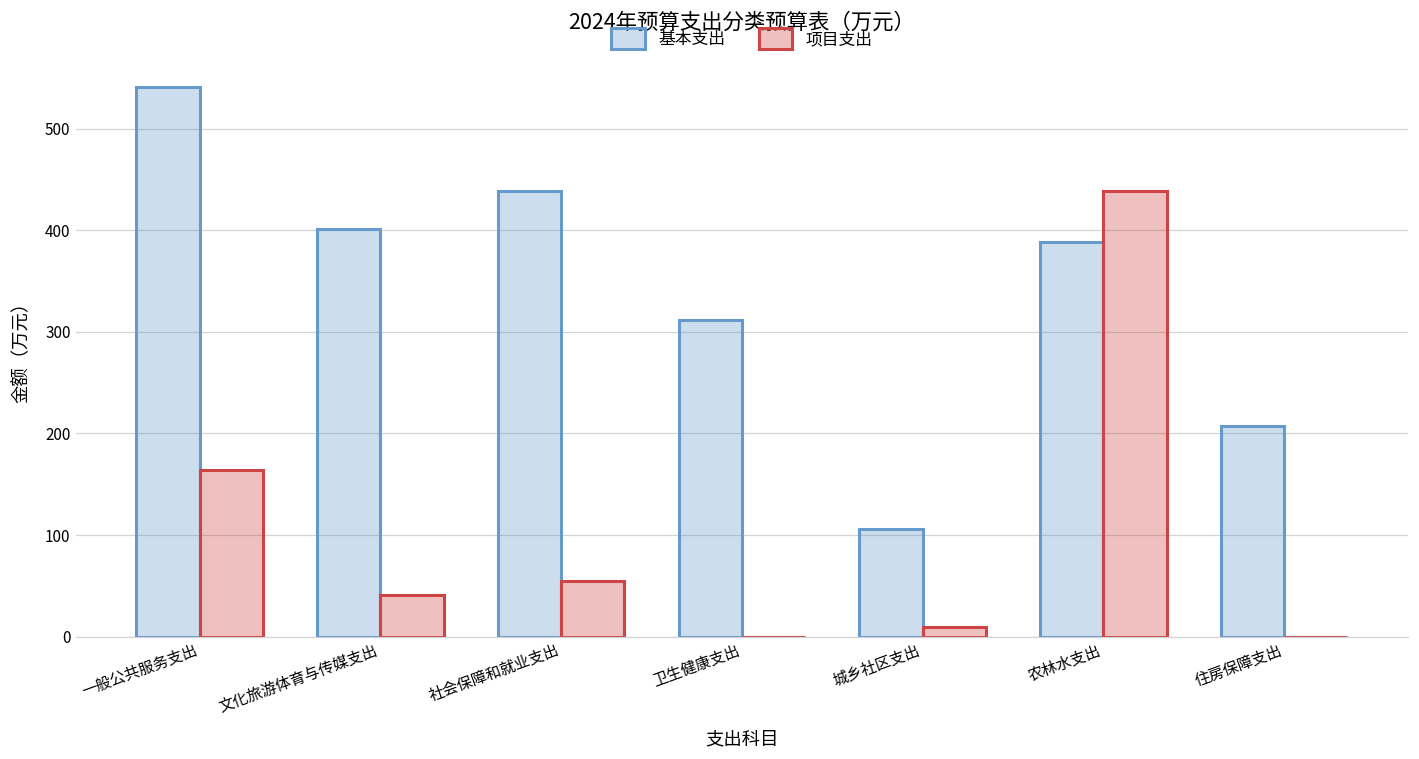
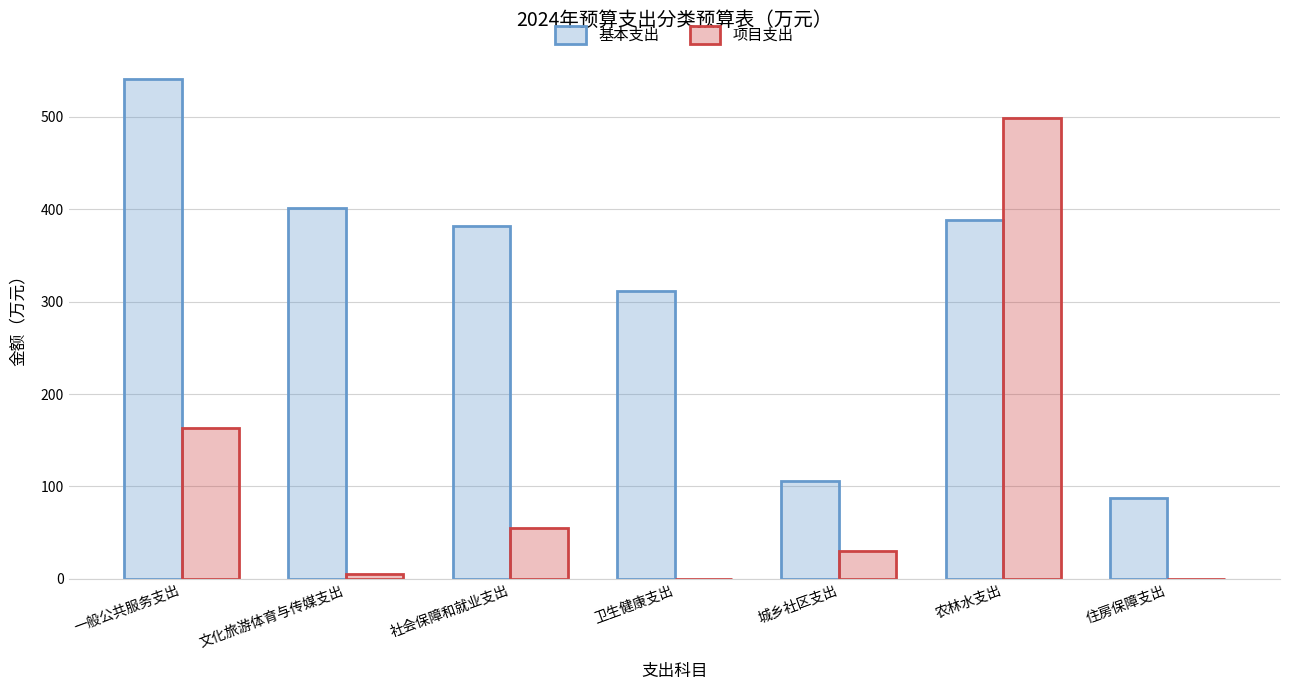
  {
    "基本支出": {
      "一般公共服务支出": 540,
      "文化旅游体育与传媒支出": 400,
-     "社会保障和就业支出": 440,
+     "社会保障和就业支出": 380,
      "卫生健康支出": 310,
      "城乡社区支出": 110,
      "农林水支出": 390,
-     "住房保障支出": 210
+     "住房保障支出": 90
    },
    "项目支出": {
      "一般公共服务支出": 160,
-     "文化旅游体育与传媒支出": 40,
+     "文化旅游体育与传媒支出": 10,
      "社会保障和就业支出": 60,
      "卫生健康支出": 0,
-     "城乡社区支出": 10,
-     "农林水支出": 440,
+     "城乡社区支出": 30,
+     "农林水支出": 500,
      "住房保障支出": 0
    }
  }
